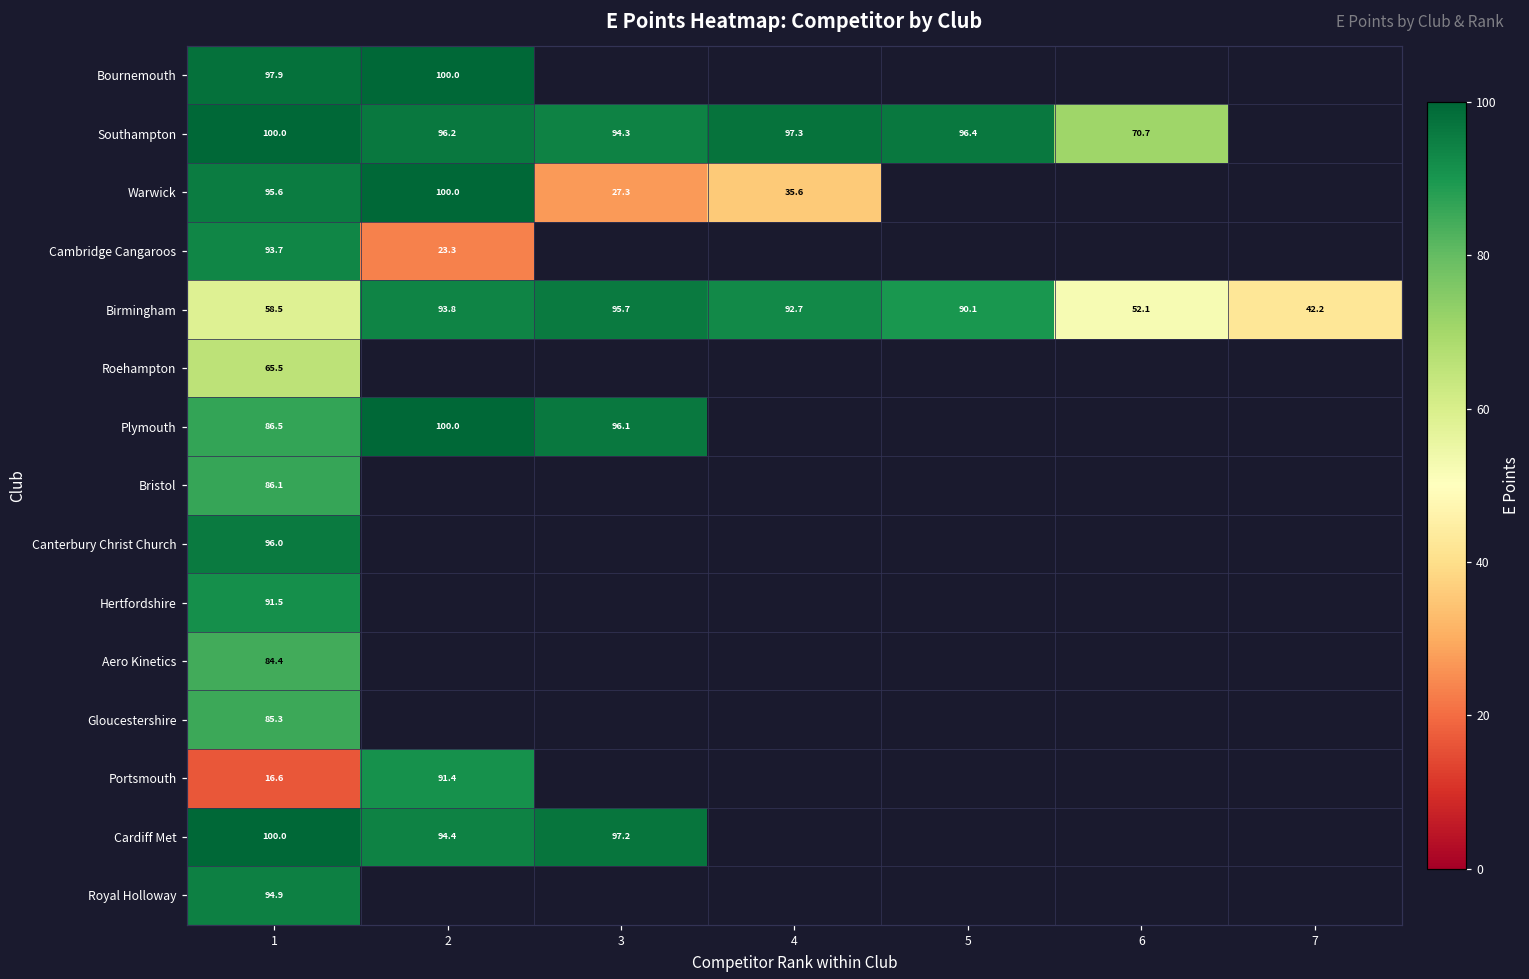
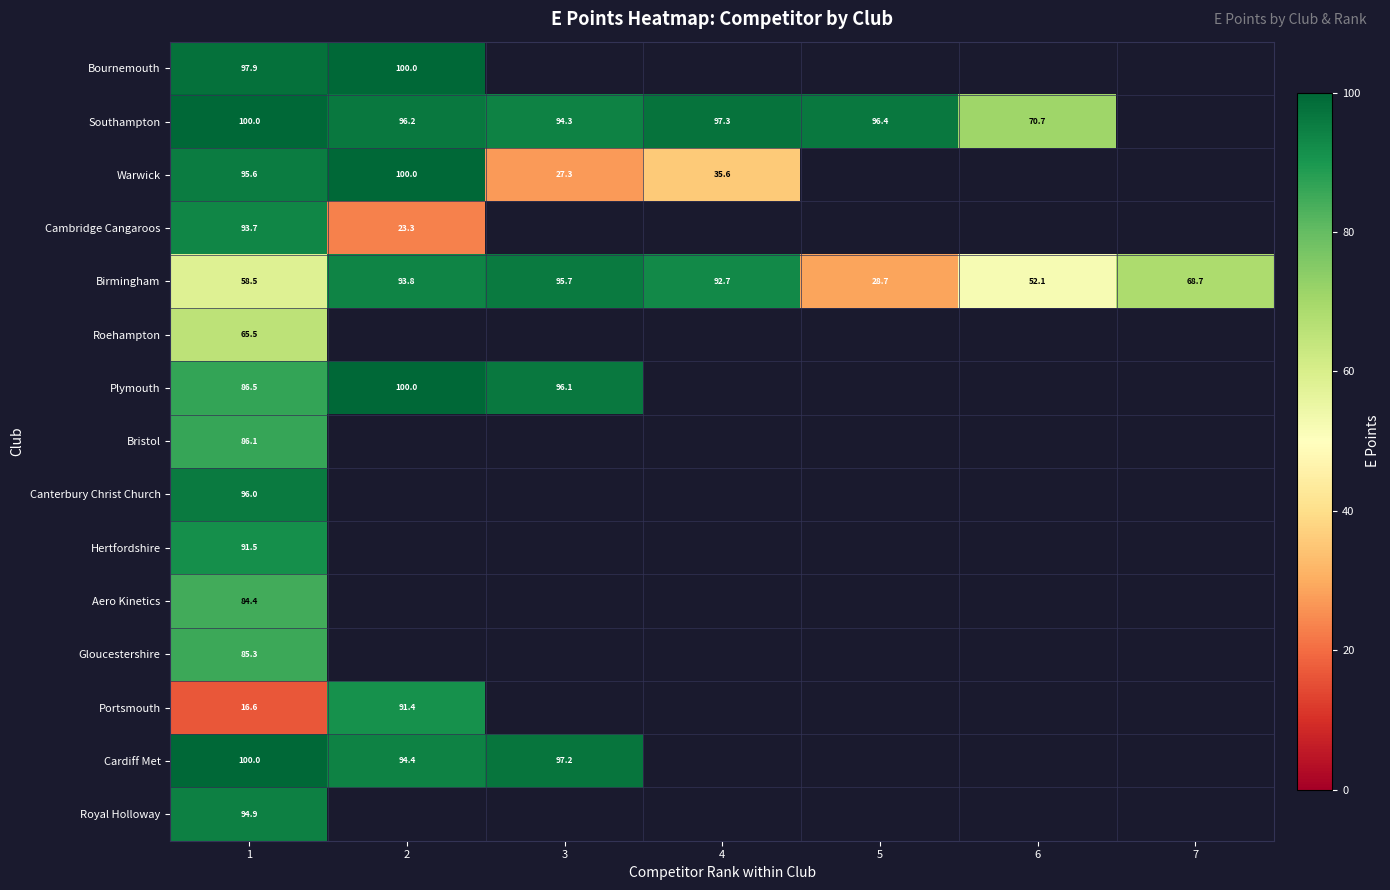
  {
    "Bournemouth": {
      "1": 97.9,
      "2": 100.0
    },
    "Southampton": {
      "1": 100.0,
      "2": 96.2,
      "3": 94.3,
      "4": 97.3,
      "5": 96.4,
      "6": 70.7
    },
    "Warwick": {
      "1": 95.6,
      "2": 100.0,
      "3": 27.3,
      "4": 35.6
    },
    "Cambridge Cangaroos": {
      "1": 93.7,
      "2": 23.3
    },
    "Birmingham": {
      "1": 58.5,
      "2": 93.8,
      "3": 95.7,
      "4": 92.7,
-     "5": 90.1,
+     "5": 28.7,
      "6": 52.1,
-     "7": 42.2
+     "7": 68.7
    },
    "Roehampton": {
      "1": 65.5
    },
    "Plymouth": {
      "1": 86.5,
      "2": 100.0,
      "3": 96.1
    },
    "Bristol": {
      "1": 86.1
    },
    "Canterbury Christ Church": {
      "1": 96.0
    },
    "Hertfordshire": {
      "1": 91.5
    },
    "Aero Kinetics": {
      "1": 84.4
    },
    "Gloucestershire": {
      "1": 85.3
    },
    "Portsmouth": {
      "1": 16.6,
      "2": 91.4
    },
    "Cardiff Met": {
      "1": 100.0,
      "2": 94.4,
      "3": 97.2
    },
    "Royal Holloway": {
      "1": 94.9
    }
  }
